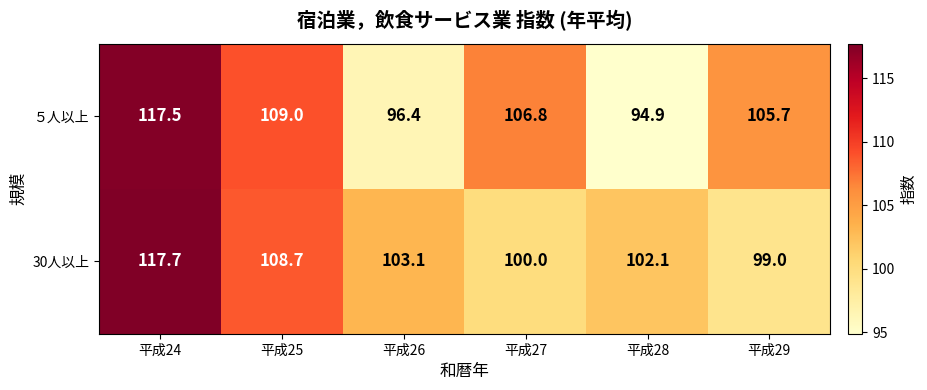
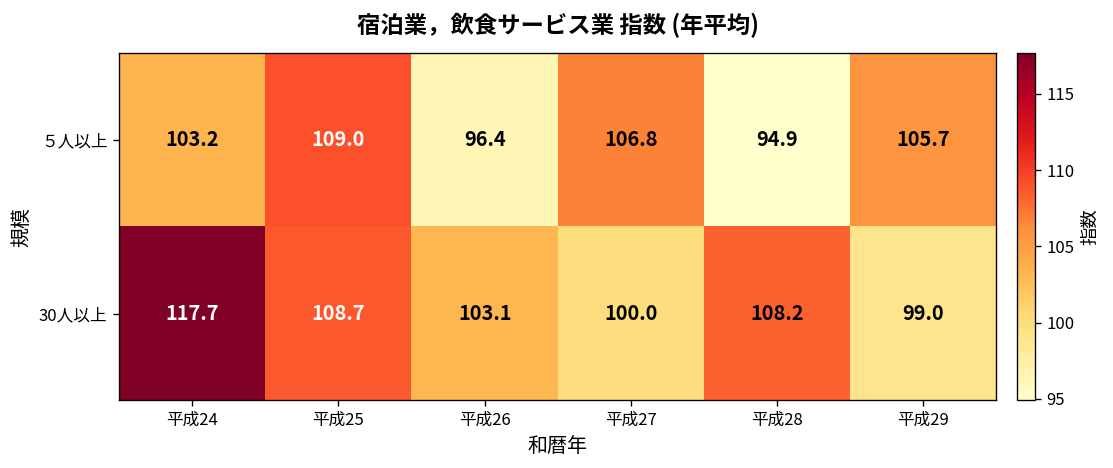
  {
    "５人以上": {
-     "平成24": 117.5,
+     "平成24": 103.2,
      "平成25": 109.0,
      "平成26": 96.4,
      "平成27": 106.8,
      "平成28": 94.9,
      "平成29": 105.7
    },
    "30人以上": {
      "平成24": 117.7,
      "平成25": 108.7,
      "平成26": 103.1,
      "平成27": 100.0,
-     "平成28": 102.1,
+     "平成28": 108.2,
      "平成29": 99.0
    }
  }
